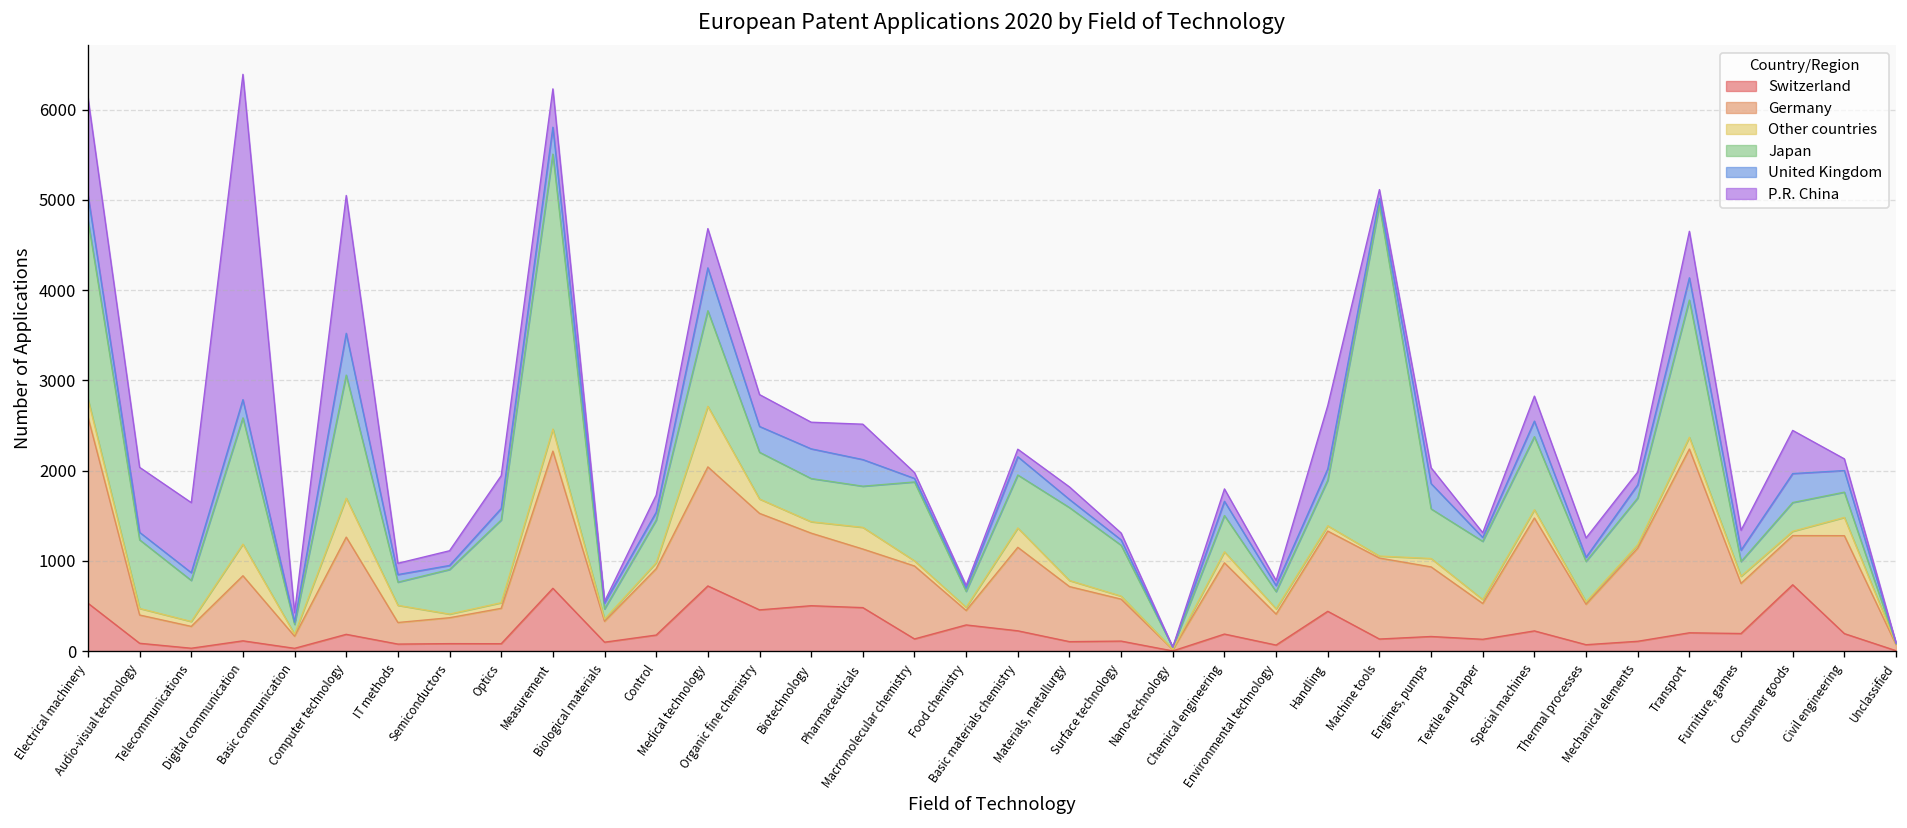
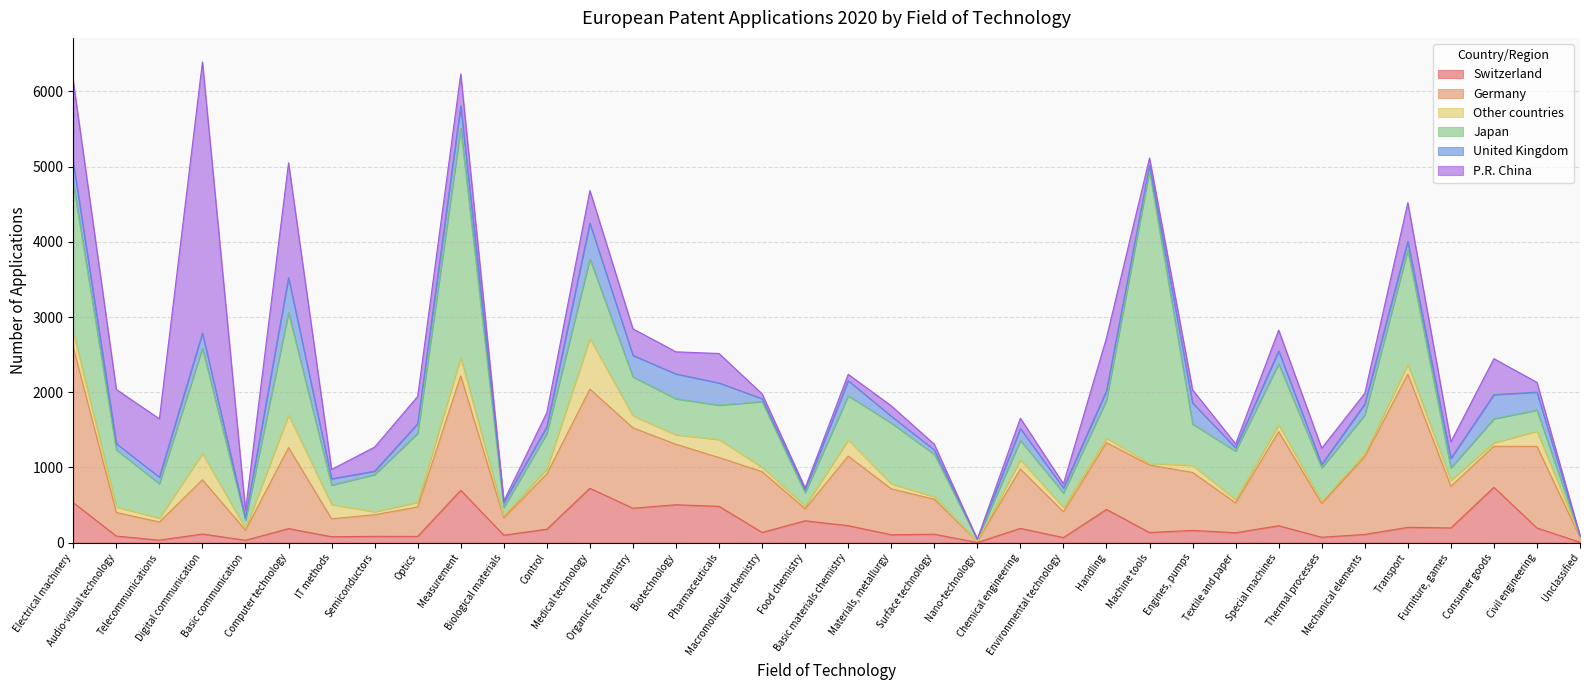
  {
    "Japan": {
      "Electrical machinery": 2000,
      "Audio-visual technology": 800,
      "Telecommunications": 500,
      "Digital communication": 1400,
      "Computer technology": 1400,
      "IT methods": 300,
      "Semiconductors": 500,
      "Optics": 900,
      "Measurement": 3000,
      "Biological materials": 100,
      "Control": 500,
      "Medical technology": 1100,
      "Organic fine chemistry": 500,
      "Biotechnology": 500,
      "Pharmaceuticals": 500,
      "Macromolecular chemistry": 900,
      "Food chemistry": 200,
      "Basic materials chemistry": 600,
      "Materials, metallurgy": 800,
      "Surface technology": 600,
-     "Chemical engineering": 400,
+     "Chemical engineering": 300,
      "Environmental technology": 200,
      "Handling": 500,
      "Machine tools": 3900,
      "Engines, pumps": 600,
      "Textile and paper": 600,
      "Special machines": 800,
      "Thermal processes": 400,
      "Mechanical elements": 500,
      "Transport": 1500,
      "Furniture, games": 200,
      "Consumer goods": 300,
      "Civil engineering": 300
    },
    "United Kingdom": {
      "Electrical machinery": 300,
      "Audio-visual technology": 100,
      "Telecommunications": 100,
      "Digital communication": 200,
      "Computer technology": 500,
      "IT methods": 100,
      "Semiconductors": 0,
      "Optics": 100,
      "Measurement": 300,
      "Control": 100,
      "Medical technology": 500,
      "Organic fine chemistry": 300,
      "Biotechnology": 300,
      "Pharmaceuticals": 300,
      "Macromolecular chemistry": 0,
      "Basic materials chemistry": 200,
      "Materials, metallurgy": 100,
      "Surface technology": 100,
      "Chemical engineering": 200,
      "Environmental technology": 100,
      "Handling": 100,
      "Machine tools": 100,
      "Engines, pumps": 300,
      "Textile and paper": 0,
      "Special machines": 200,
      "Thermal processes": 0,
      "Mechanical elements": 100,
-     "Transport": 200,
+     "Transport": 100,
      "Furniture, games": 100,
      "Consumer goods": 300,
      "Civil engineering": 200
    },
    "P.R. China": {
      "Electrical machinery": 1100,
      "Audio-visual technology": 700,
      "Telecommunications": 800,
      "Digital communication": 3600,
      "Basic communication": 100,
      "Computer technology": 1500,
      "IT methods": 100,
-     "Semiconductors": 200,
+     "Semiconductors": 300,
      "Optics": 400,
      "Measurement": 400,
      "Control": 200,
      "Medical technology": 400,
      "Organic fine chemistry": 400,
      "Biotechnology": 300,
      "Pharmaceuticals": 400,
      "Macromolecular chemistry": 100,
      "Basic materials chemistry": 100,
      "Materials, metallurgy": 100,
      "Surface technology": 100,
      "Chemical engineering": 100,
      "Environmental technology": 100,
      "Handling": 700,
      "Machine tools": 100,
      "Engines, pumps": 200,
      "Textile and paper": 100,
      "Special machines": 300,
      "Thermal processes": 200,
      "Mechanical elements": 100,
      "Transport": 500,
      "Furniture, games": 200,
      "Consumer goods": 500,
      "Civil engineering": 100
    }
  }
